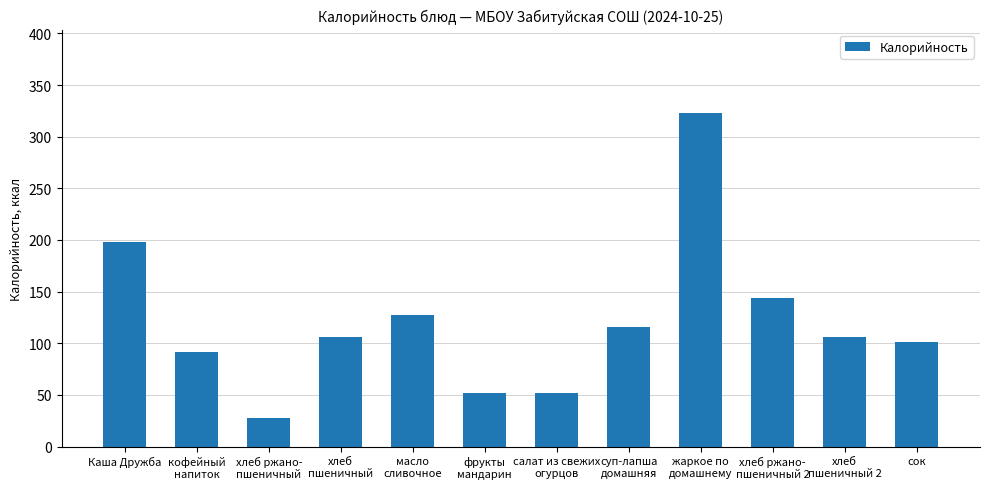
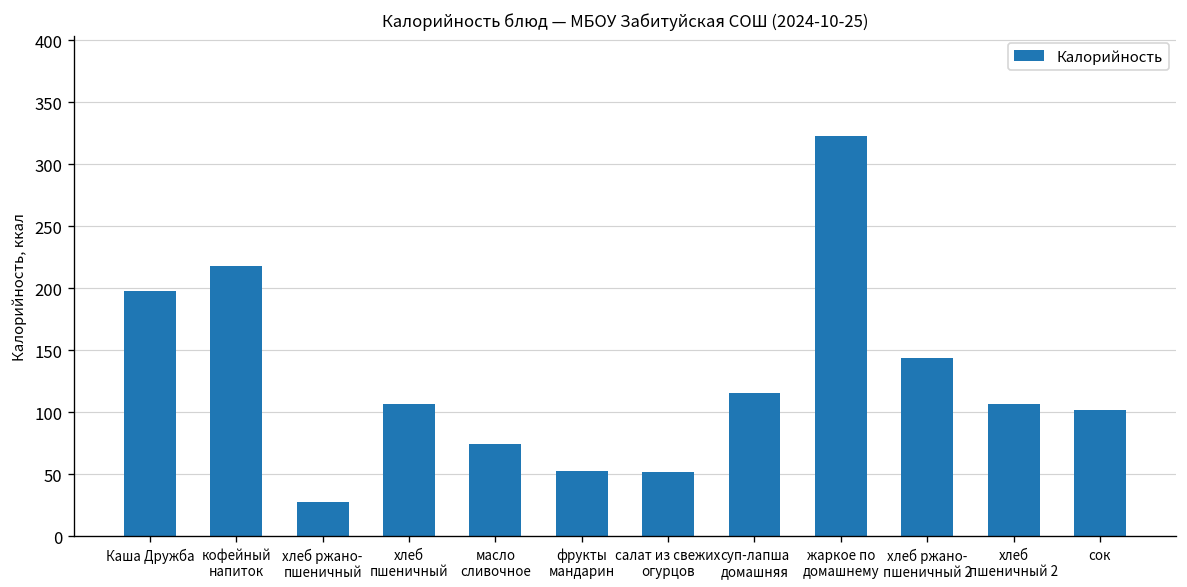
  {
    "Каша Дружба": 198,
-   "кофейный напиток": 92,
+   "кофейный напиток": 218,
    "хлеб ржано- пшеничный": 28,
    "хлеб пшеничный": 106,
-   "масло сливочное": 128,
+   "масло сливочное": 75,
    "фрукты мандарин": 52,
    "салат из свежих огурцов": 52,
    "суп-лапша домашняя": 116,
    "жаркое по домашнему": 323,
    "хлеб ржано- пшеничный 2": 144,
    "хлеб пшеничный 2": 106,
    "сок": 102
  }
